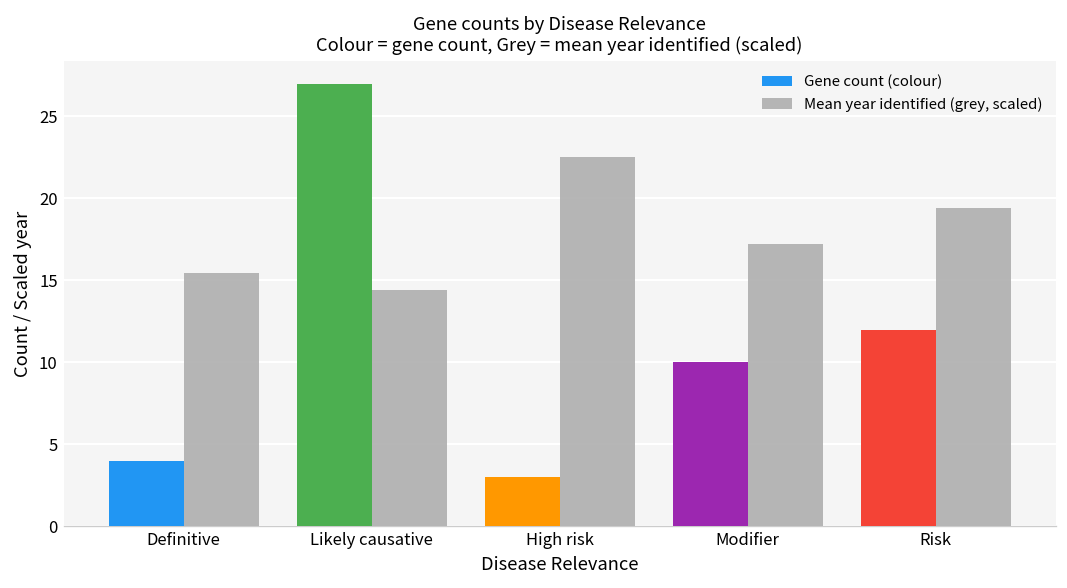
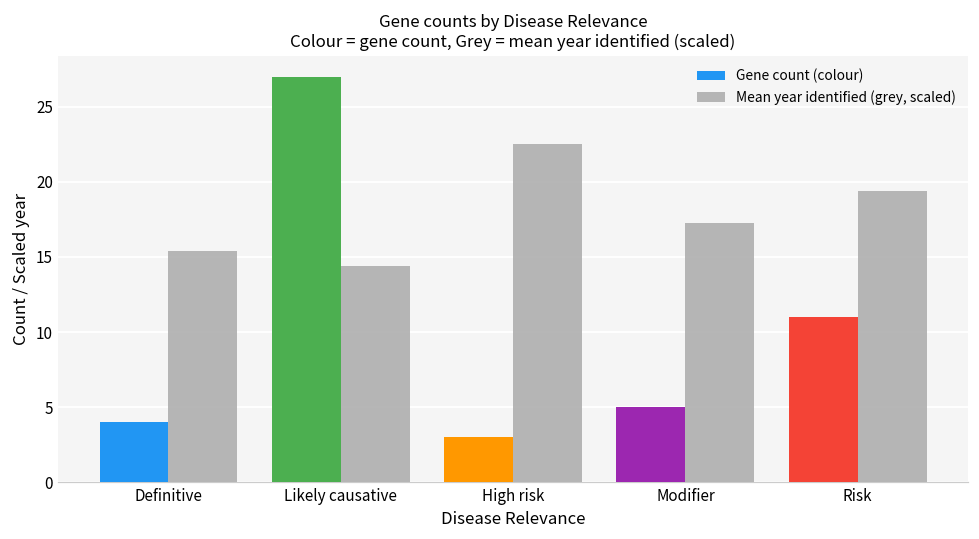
  {
    "Gene count (colour)": {
      "Definitive": 4,
      "Likely causative": 27,
      "High risk": 3,
-     "Modifier": 10,
-     "Risk": 12
+     "Modifier": 5,
+     "Risk": 11
    },
    "Mean year identified (grey, scaled)": {
      "Definitive": 15.4,
      "Likely causative": 14.4,
      "High risk": 22.5,
      "Modifier": 17.2,
      "Risk": 19.4
    }
  }
